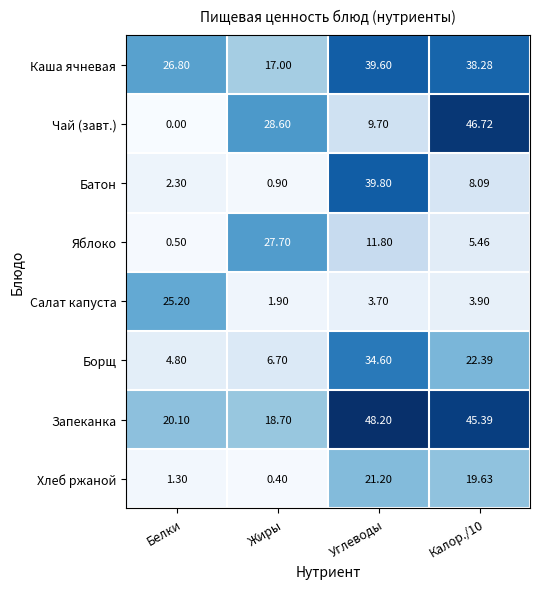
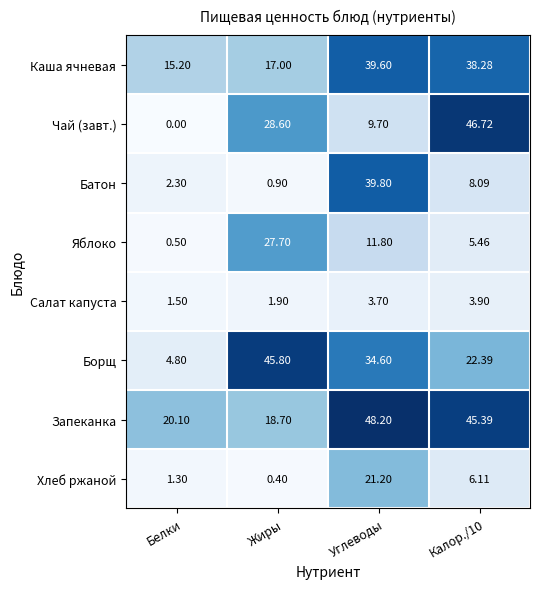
  {
    "Каша ячневая": {
-     "Белки": 26.80,
+     "Белки": 15.20,
      "Жиры": 17.00,
      "Углеводы": 39.60,
      "Калор./10": 38.28
    },
    "Чай (завт.)": {
      "Белки": 0.00,
      "Жиры": 28.60,
      "Углеводы": 9.70,
      "Калор./10": 46.72
    },
    "Батон": {
      "Белки": 2.30,
      "Жиры": 0.90,
      "Углеводы": 39.80,
      "Калор./10": 8.09
    },
    "Яблоко": {
      "Белки": 0.50,
      "Жиры": 27.70,
      "Углеводы": 11.80,
      "Калор./10": 5.46
    },
    "Салат капуста": {
-     "Белки": 25.20,
+     "Белки": 1.50,
      "Жиры": 1.90,
      "Углеводы": 3.70,
      "Калор./10": 3.90
    },
    "Борщ": {
      "Белки": 4.80,
-     "Жиры": 6.70,
+     "Жиры": 45.80,
      "Углеводы": 34.60,
      "Калор./10": 22.39
    },
    "Запеканка": {
      "Белки": 20.10,
      "Жиры": 18.70,
      "Углеводы": 48.20,
      "Калор./10": 45.39
    },
    "Хлеб ржаной": {
      "Белки": 1.30,
      "Жиры": 0.40,
      "Углеводы": 21.20,
-     "Калор./10": 19.63
+     "Калор./10": 6.11
    }
  }
